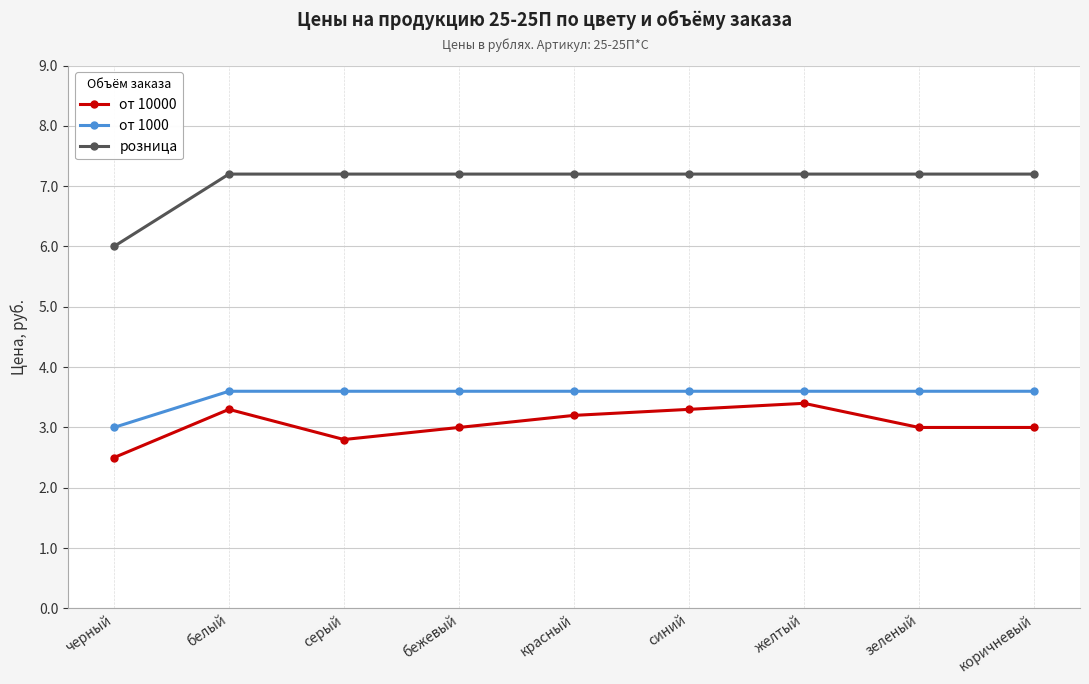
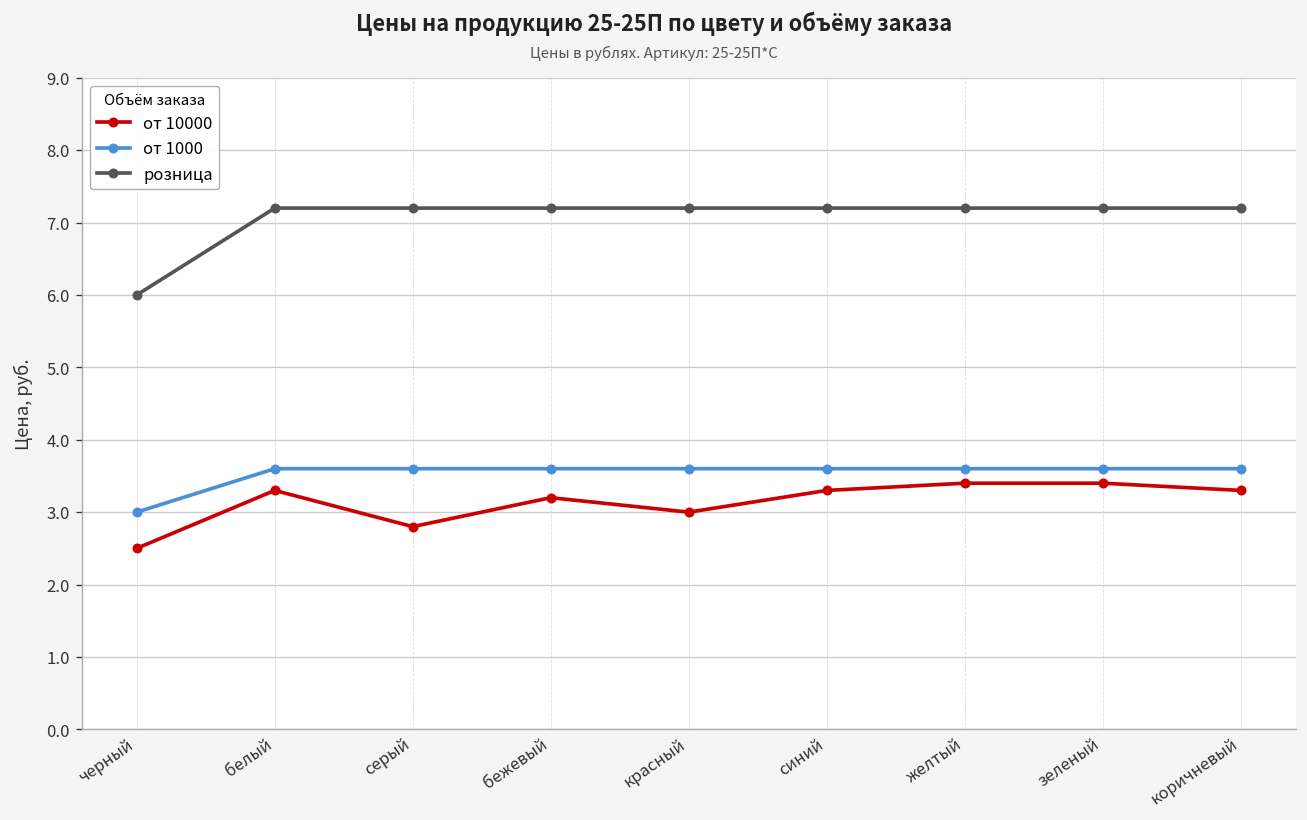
  {
    "от 10000": {
      "черный": 2.5,
      "белый": 3.3,
      "серый": 2.8,
-     "бежевый": 3.0,
-     "красный": 3.2,
+     "бежевый": 3.2,
+     "красный": 3.0,
      "синий": 3.3,
      "желтый": 3.4,
-     "зеленый": 3.0,
-     "коричневый": 3.0
+     "зеленый": 3.4,
+     "коричневый": 3.3
    },
    "от 1000": {
      "черный": 3.0,
      "белый": 3.6,
      "серый": 3.6,
      "бежевый": 3.6,
      "красный": 3.6,
      "синий": 3.6,
      "желтый": 3.6,
      "зеленый": 3.6,
      "коричневый": 3.6
    },
    "розница": {
      "черный": 6.0,
      "белый": 7.2,
      "серый": 7.2,
      "бежевый": 7.2,
      "красный": 7.2,
      "синий": 7.2,
      "желтый": 7.2,
      "зеленый": 7.2,
      "коричневый": 7.2
    }
  }
